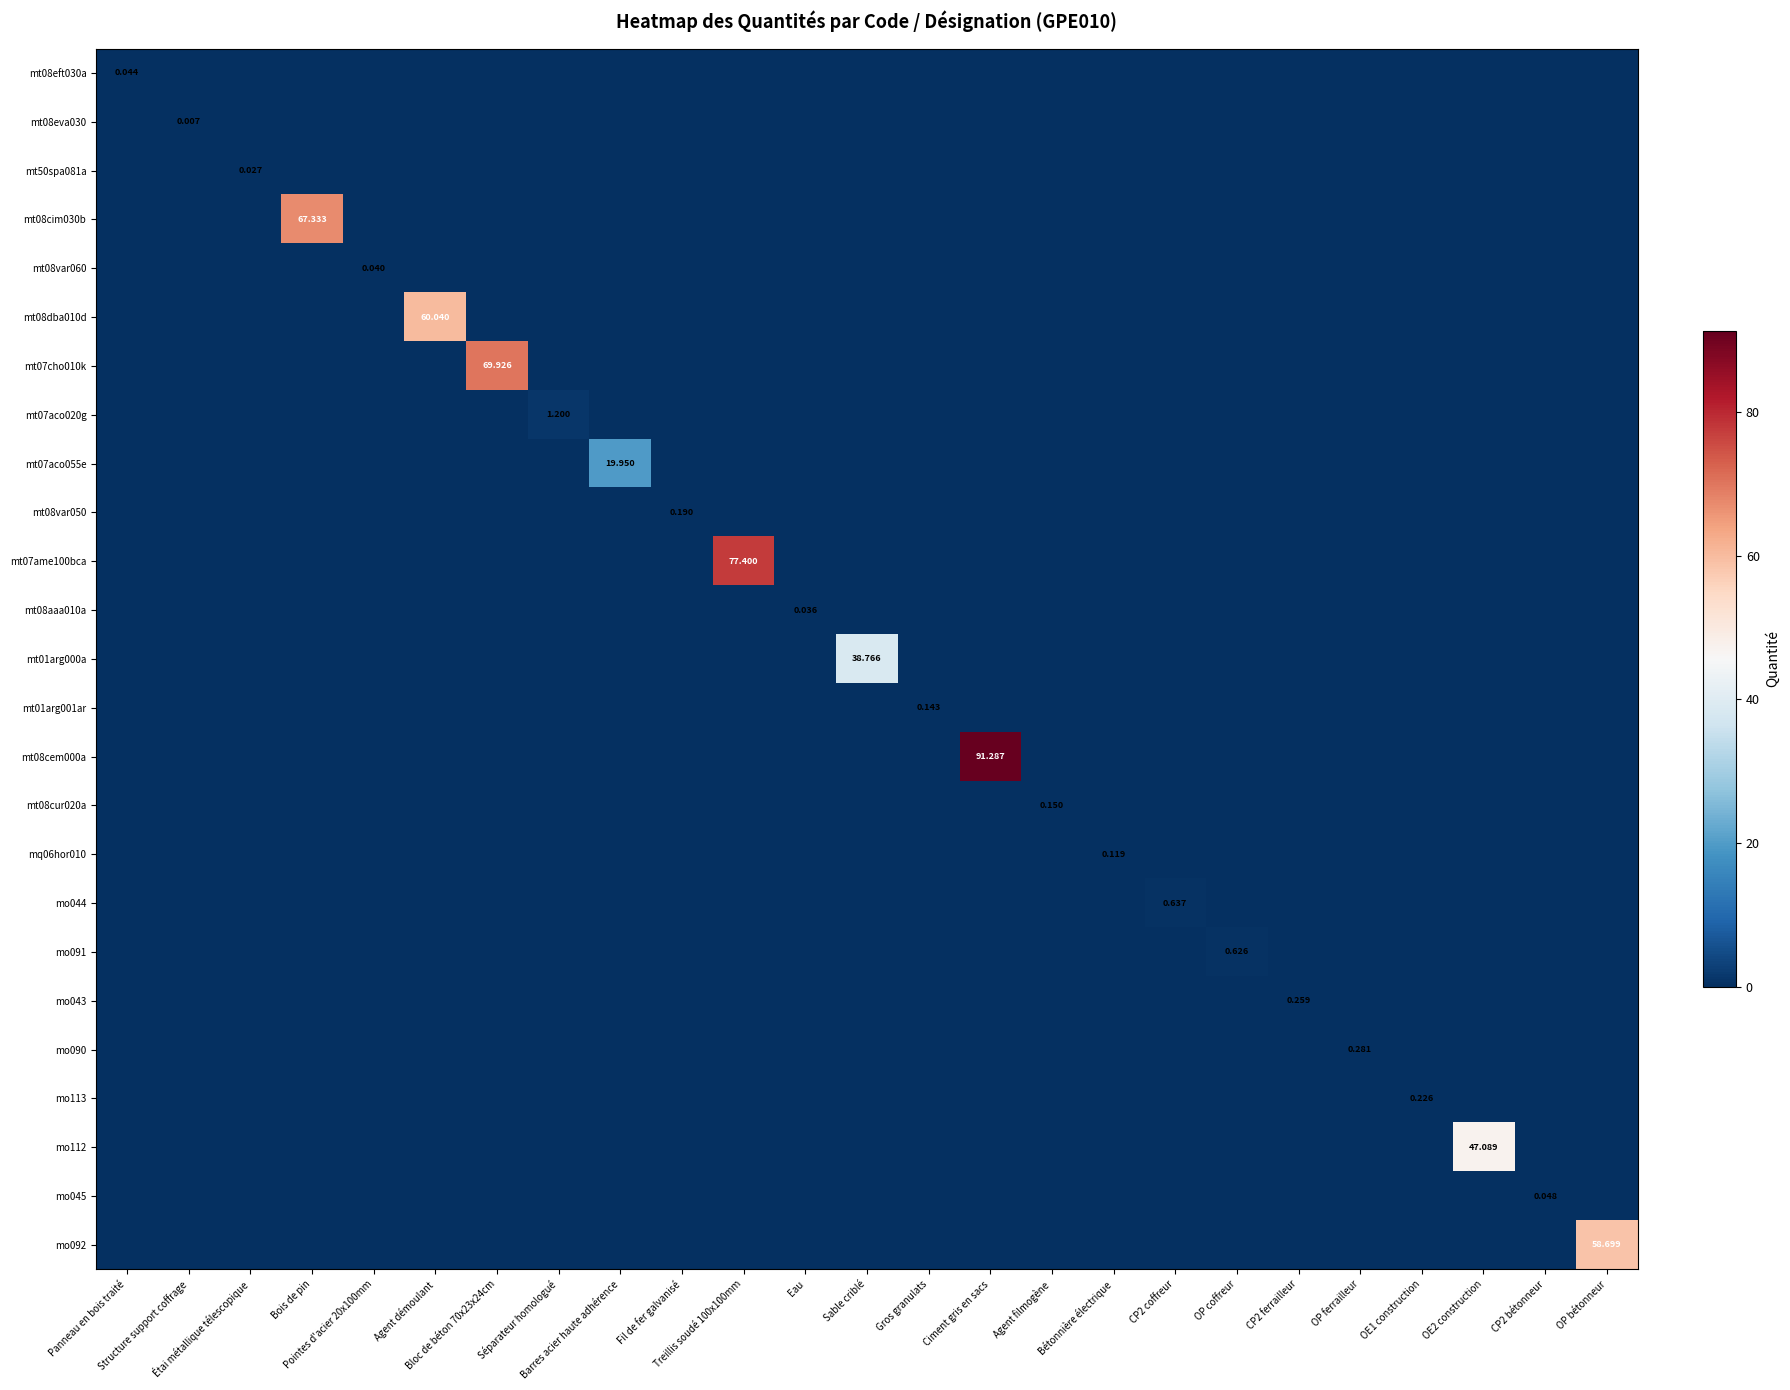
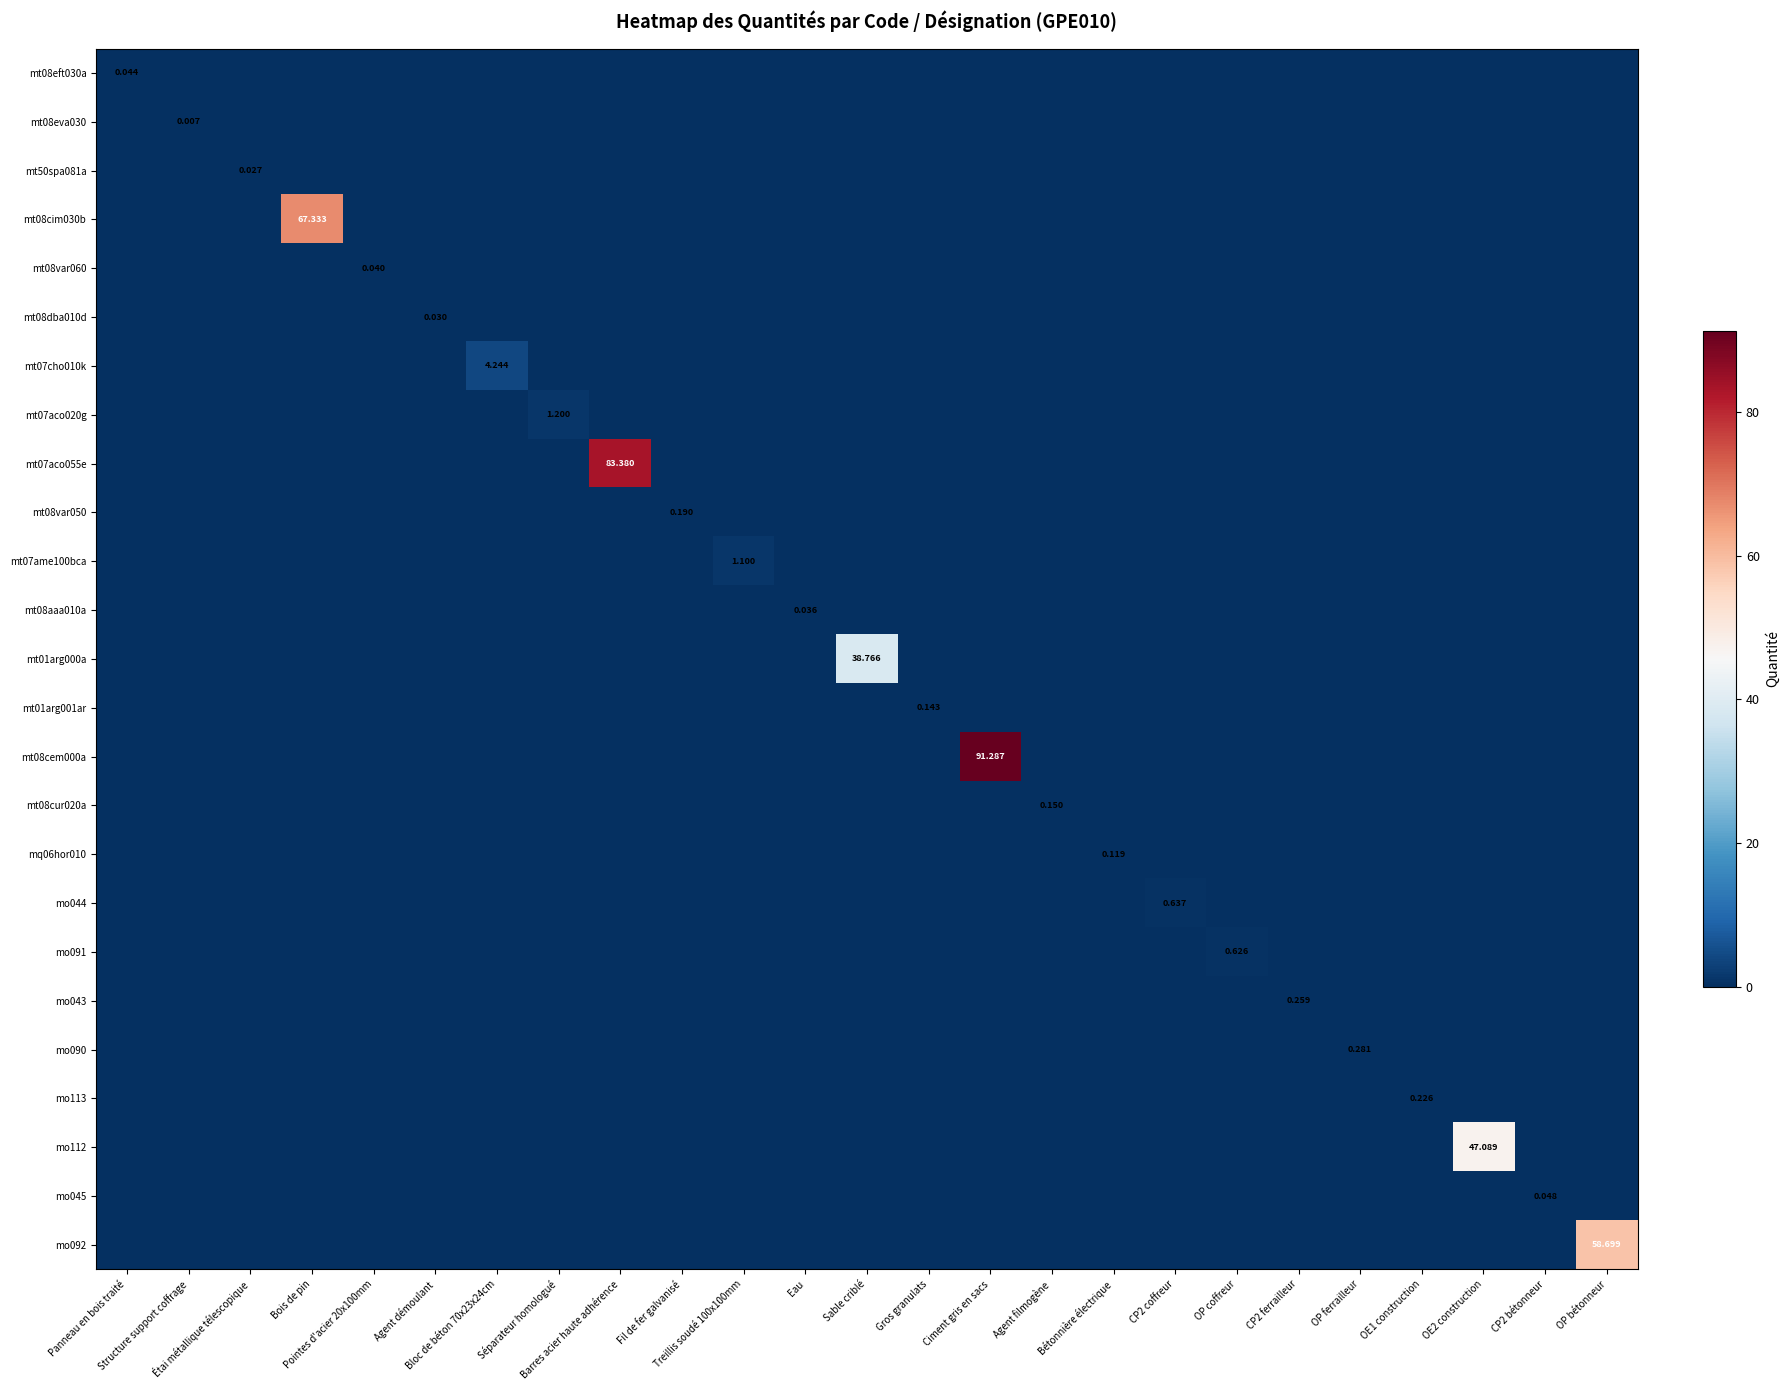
  {
    "mt08eft030a": {
      "Panneau en bois traité": 0.044
    },
    "mt08eva030": {
      "Structure support coffrage": 0.007
    },
    "mt50spa081a": {
      "Étai métallique télescopique": 0.027
    },
    "mt08cim030b": {
      "Bois de pin": 67.333
    },
    "mt08var060": {
      "Pointes d'acier 20x100mm": 0.040
    },
    "mt08dba010d": {
-     "Agent démoulant": 60.040
+     "Agent démoulant": 0.030
    },
    "mt07cho010k": {
-     "Bloc de béton 70x23x24cm": 69.926
+     "Bloc de béton 70x23x24cm": 4.244
    },
    "mt07aco020g": {
      "Séparateur homologué": 1.200
    },
    "mt07aco055e": {
-     "Barres acier haute adhérence": 19.950
+     "Barres acier haute adhérence": 83.380
    },
    "mt08var050": {
      "Fil de fer galvanisé": 0.190
    },
    "mt07ame100bca": {
-     "Treillis soudé 100x100mm": 77.400
+     "Treillis soudé 100x100mm": 1.100
    },
    "mt08aaa010a": {
      "Eau": 0.036
    },
    "mt01arg000a": {
      "Sable criblé": 38.766
    },
    "mt01arg001ar": {
      "Gros granulats": 0.143
    },
    "mt08cem000a": {
      "Ciment gris en sacs": 91.287
    },
    "mt08cur020a": {
      "Agent filmogène": 0.150
    },
    "mq06hor010": {
      "Bétonnière électrique": 0.119
    },
    "mo044": {
      "CP2 coffreur": 0.637
    },
    "mo091": {
      "OP coffreur": 0.626
    },
    "mo043": {
      "CP2 ferrailleur": 0.259
    },
    "mo090": {
      "OP ferrailleur": 0.281
    },
    "mo113": {
      "OE1 construction": 0.226
    },
    "mo112": {
      "OE2 construction": 47.089
    },
    "mo045": {
      "CP2 bétonneur": 0.048
    },
    "mo092": {
      "OP bétonneur": 58.699
    }
  }
